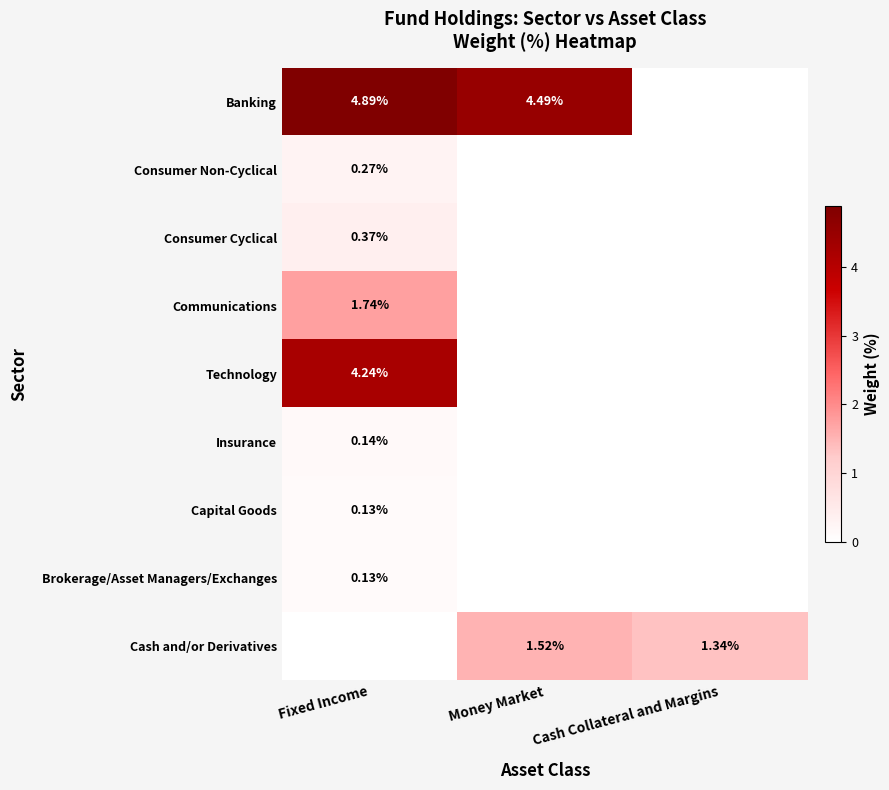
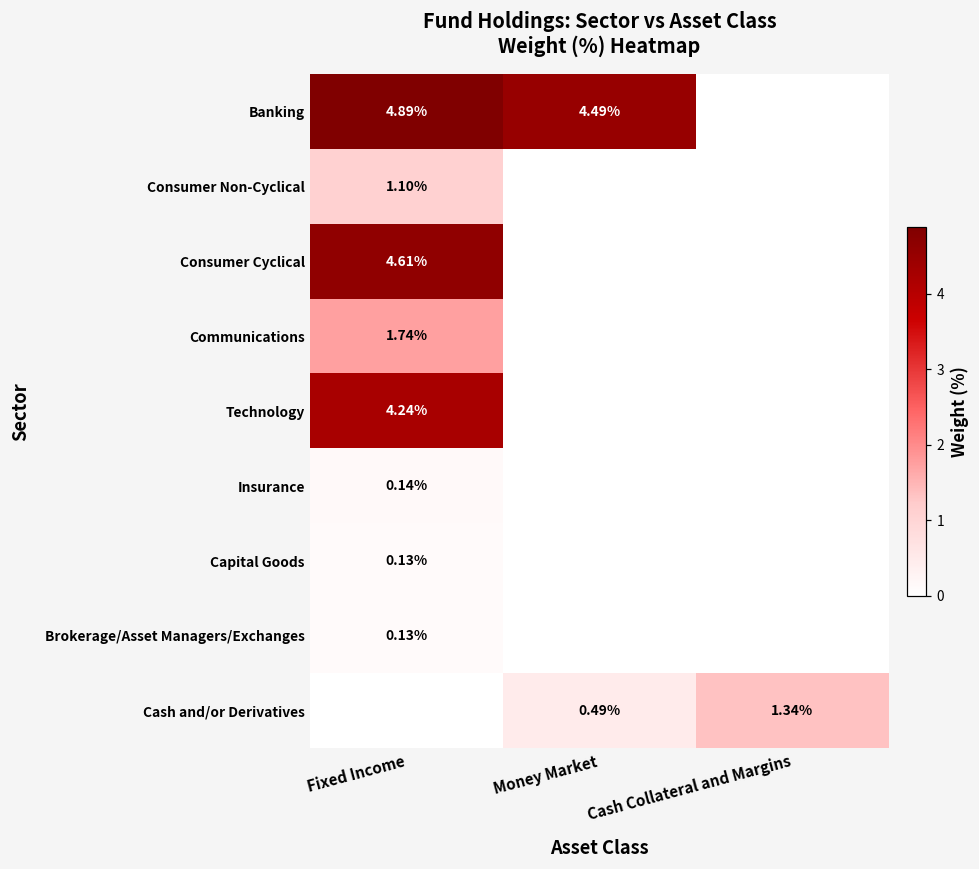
  {
    "Banking": {
      "Fixed Income": "4.89%",
      "Money Market": "4.49%"
    },
    "Consumer Non-Cyclical": {
-     "Fixed Income": "0.27%"
+     "Fixed Income": "1.10%"
    },
    "Consumer Cyclical": {
-     "Fixed Income": "0.37%"
+     "Fixed Income": "4.61%"
    },
    "Communications": {
      "Fixed Income": "1.74%"
    },
    "Technology": {
      "Fixed Income": "4.24%"
    },
    "Insurance": {
      "Fixed Income": "0.14%"
    },
    "Capital Goods": {
      "Fixed Income": "0.13%"
    },
    "Brokerage/Asset Managers/Exchanges": {
      "Fixed Income": "0.13%"
    },
    "Cash and/or Derivatives": {
-     "Money Market": "1.52%",
+     "Money Market": "0.49%",
      "Cash Collateral and Margins": "1.34%"
    }
  }
